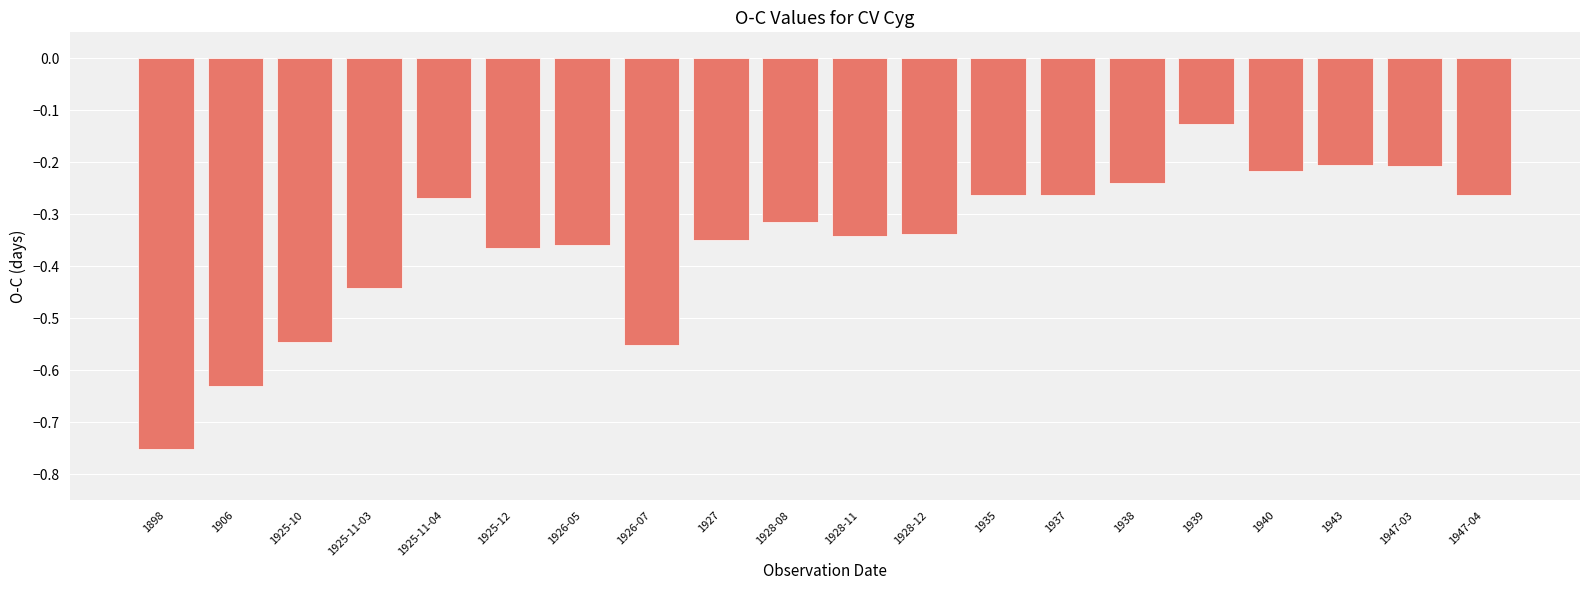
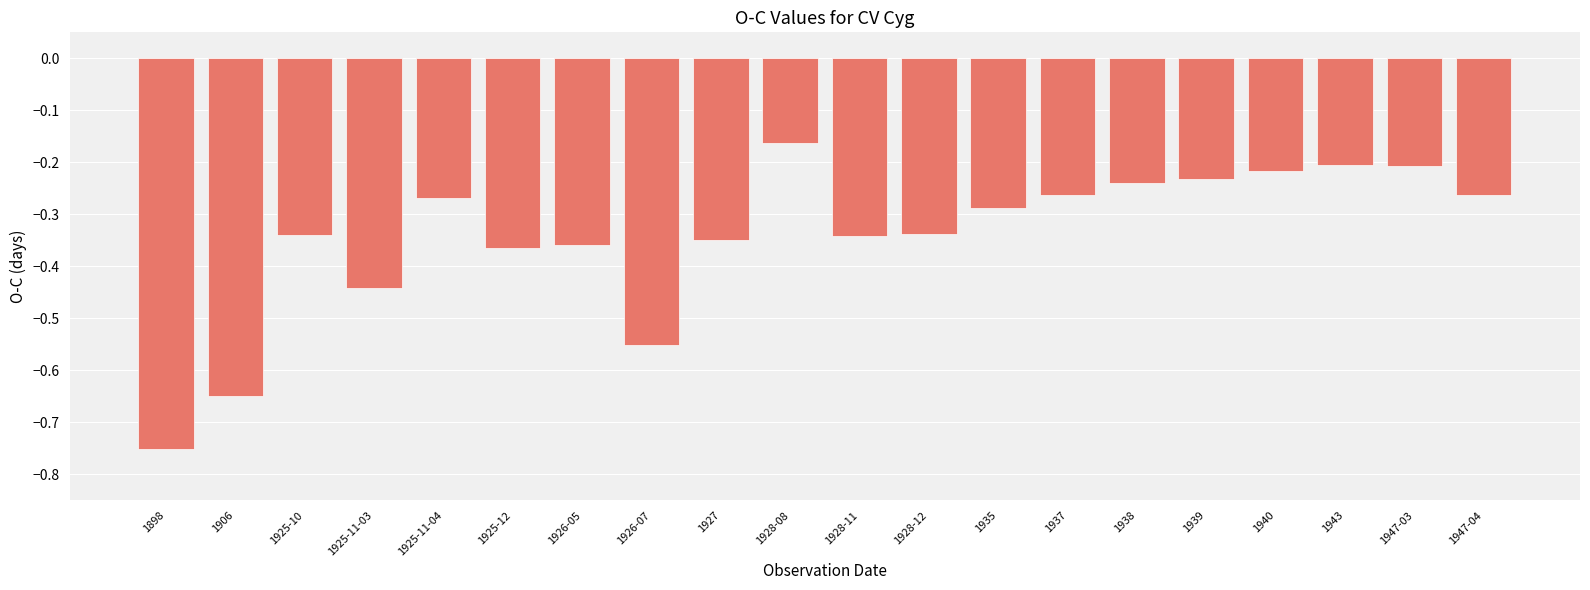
  {
    "1898": -0.75,
-   "1906": -0.63,
-   "1925-10": -0.55,
+   "1906": -0.65,
+   "1925-10": -0.34,
    "1925-11-03": -0.44,
    "1925-11-04": -0.27,
    "1925-12": -0.36,
    "1926-05": -0.36,
    "1926-07": -0.55,
    "1927": -0.35,
-   "1928-08": -0.31,
+   "1928-08": -0.16,
    "1928-11": -0.34,
    "1928-12": -0.34,
-   "1935": -0.26,
+   "1935": -0.29,
    "1937": -0.26,
    "1938": -0.24,
-   "1939": -0.13,
+   "1939": -0.23,
    "1940": -0.22,
    "1943": -0.21,
    "1947-03": -0.21,
    "1947-04": -0.26
  }
